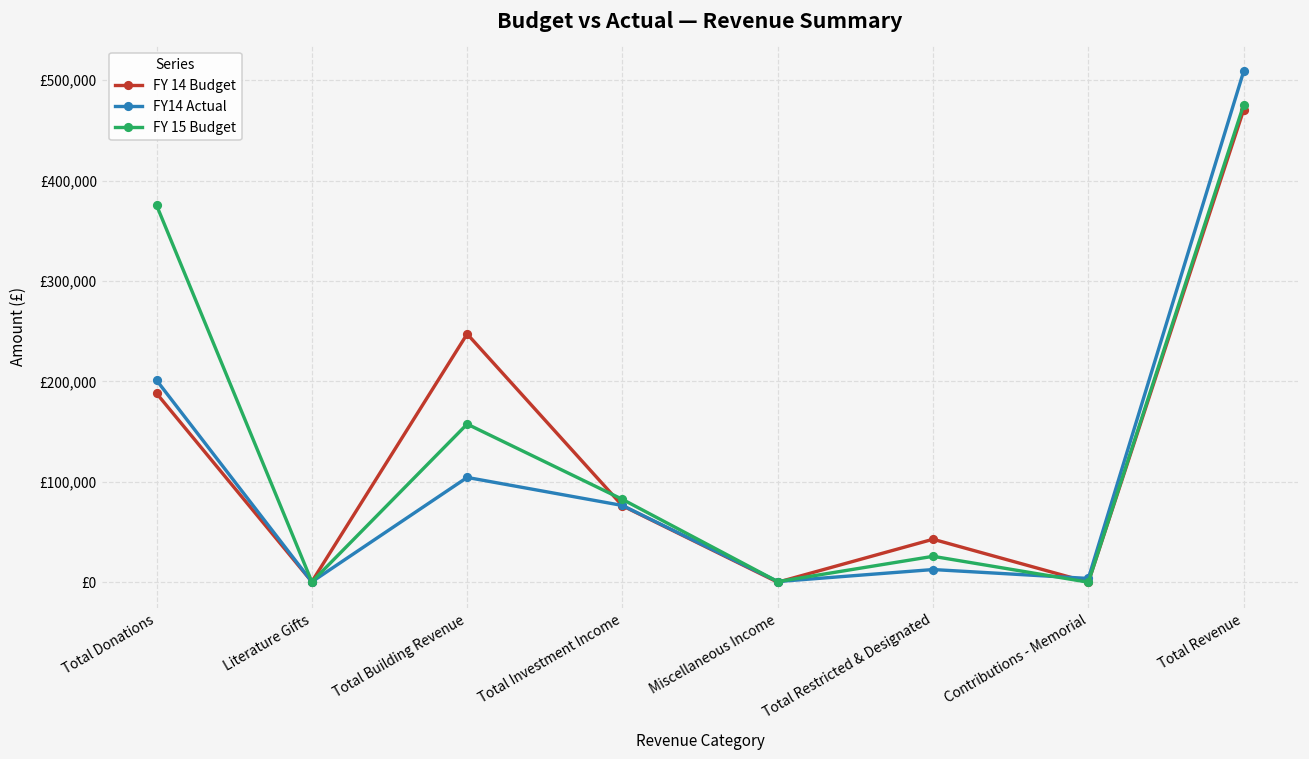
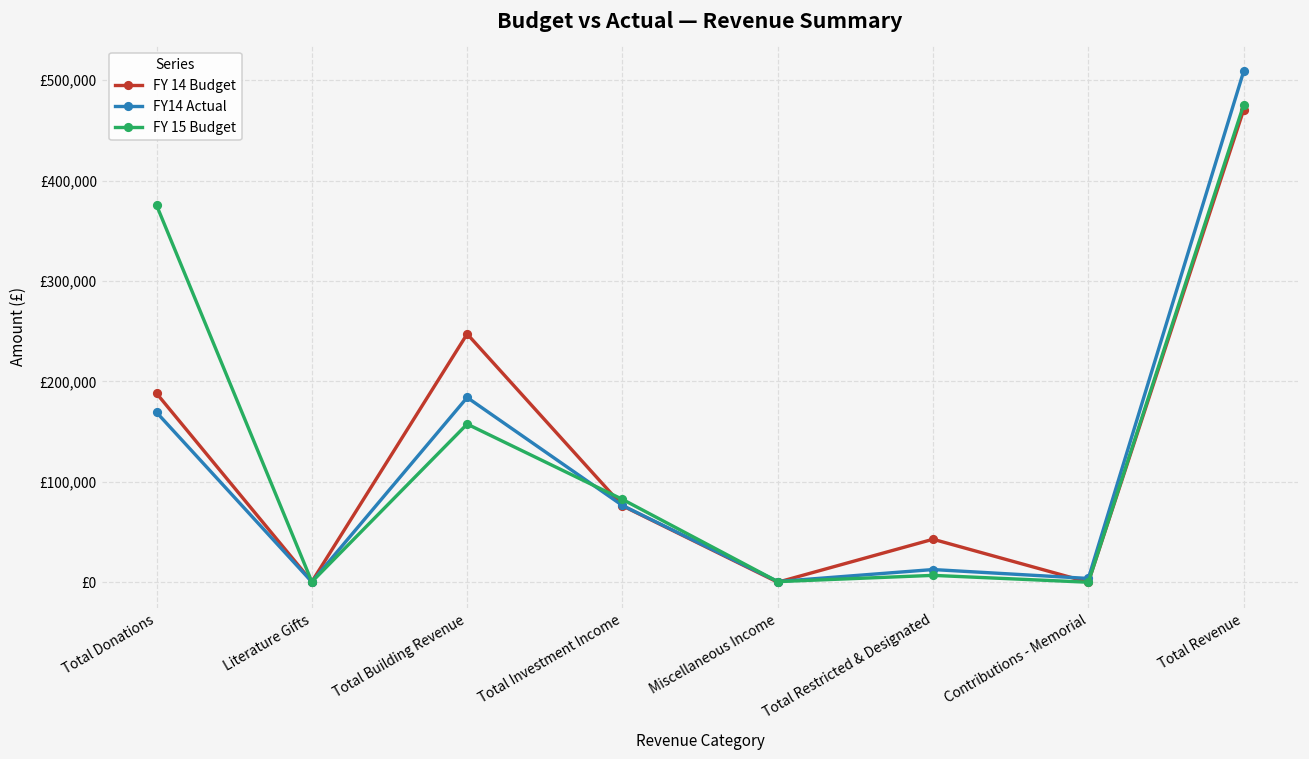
  {
    "FY 14 Budget": {
      "Total Donations": "£190,000",
      "Total Building Revenue": "£250,000",
      "Total Restricted & Designated": "£40,000",
      "Total Revenue": "£470,000"
    },
    "FY14 Actual": {
-     "Total Donations": "£200,000",
-     "Total Building Revenue": "£100,000",
+     "Total Donations": "£170,000",
+     "Total Building Revenue": "£180,000",
      "Total Restricted & Designated": "£10,000",
      "Contributions - Memorial": "£0",
      "Total Revenue": "£510,000"
    },
    "FY 15 Budget": {
      "Total Donations": "£380,000",
      "Total Building Revenue": "£160,000",
      "Total Investment Income": "£80,000",
-     "Total Restricted & Designated": "£30,000",
+     "Total Restricted & Designated": "£10,000",
      "Total Revenue": "£480,000"
    }
  }
